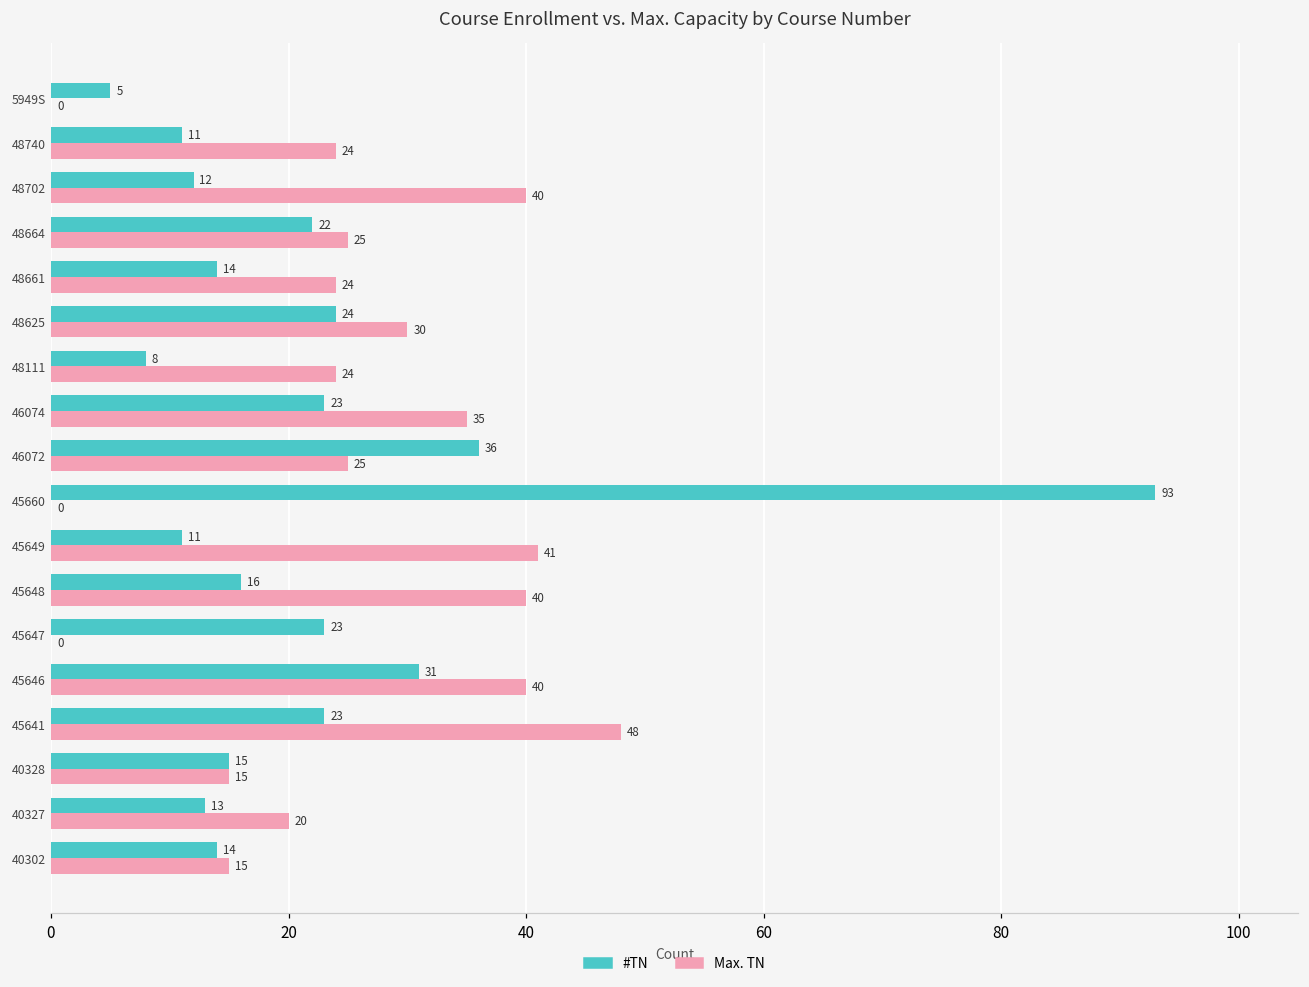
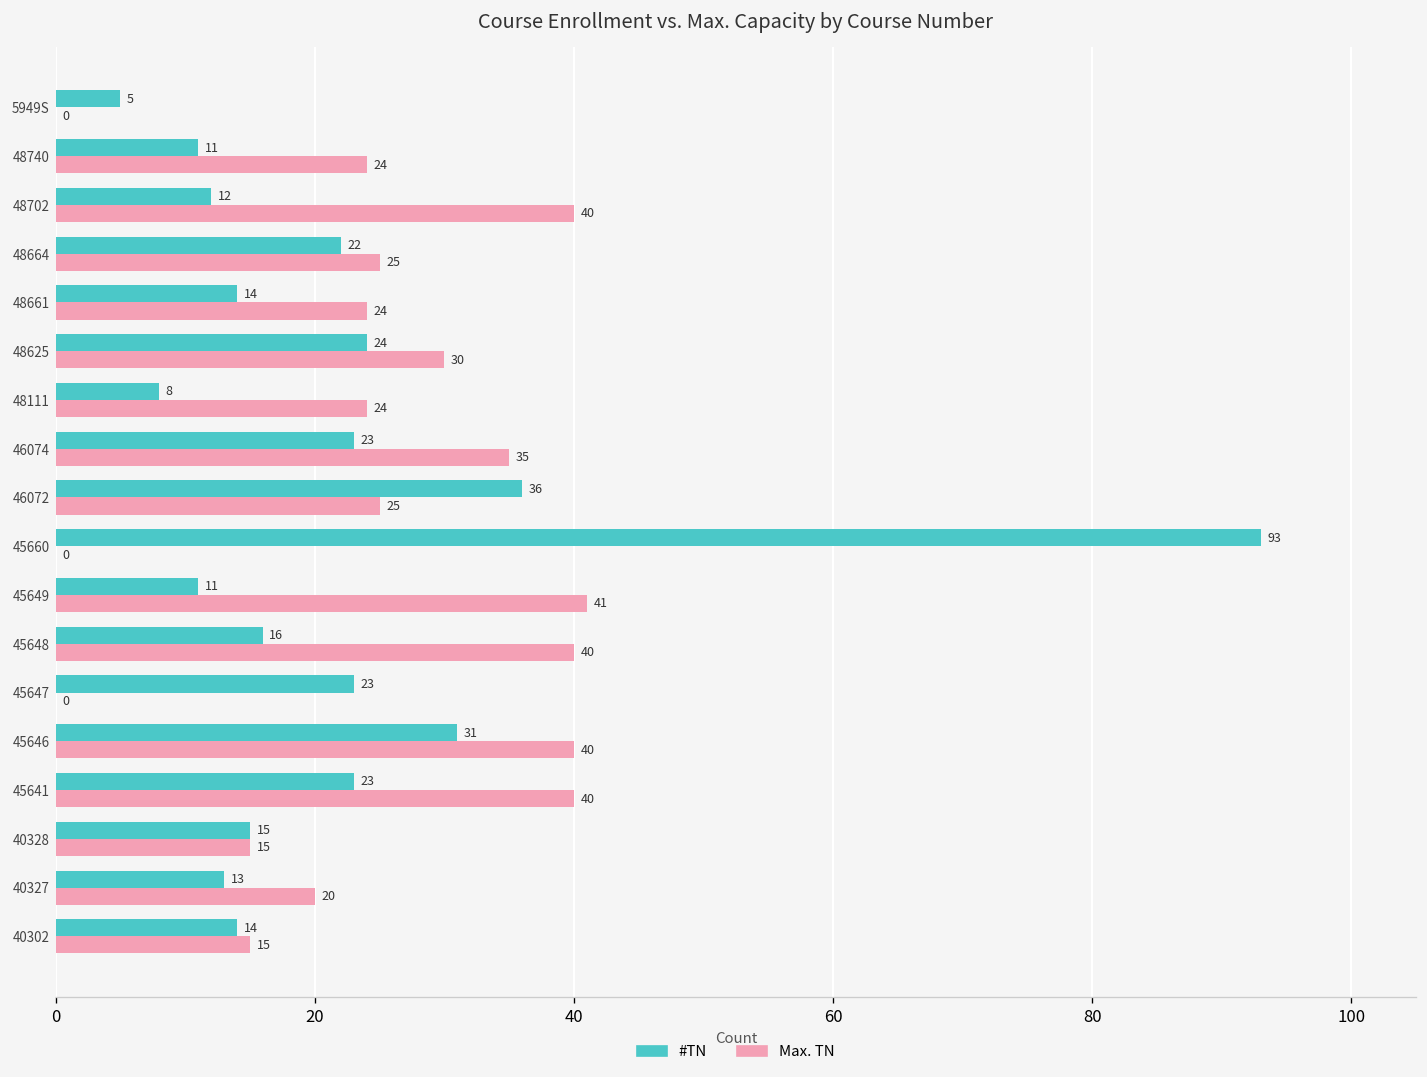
  {
    "#TN": {
      "5949S": 5,
      "48740": 11,
      "48702": 12,
      "48664": 22,
      "48661": 14,
      "48625": 24,
      "48111": 8,
      "46074": 23,
      "46072": 36,
      "45660": 93,
      "45649": 11,
      "45648": 16,
      "45647": 23,
      "45646": 31,
      "45641": 23,
      "40328": 15,
      "40327": 13,
      "40302": 14
    },
    "Max. TN": {
      "5949S": 0,
      "48740": 24,
      "48702": 40,
      "48664": 25,
      "48661": 24,
      "48625": 30,
      "48111": 24,
      "46074": 35,
      "46072": 25,
      "45660": 0,
      "45649": 41,
      "45648": 40,
      "45647": 0,
      "45646": 40,
-     "45641": 48,
+     "45641": 40,
      "40328": 15,
      "40327": 20,
      "40302": 15
    }
  }
